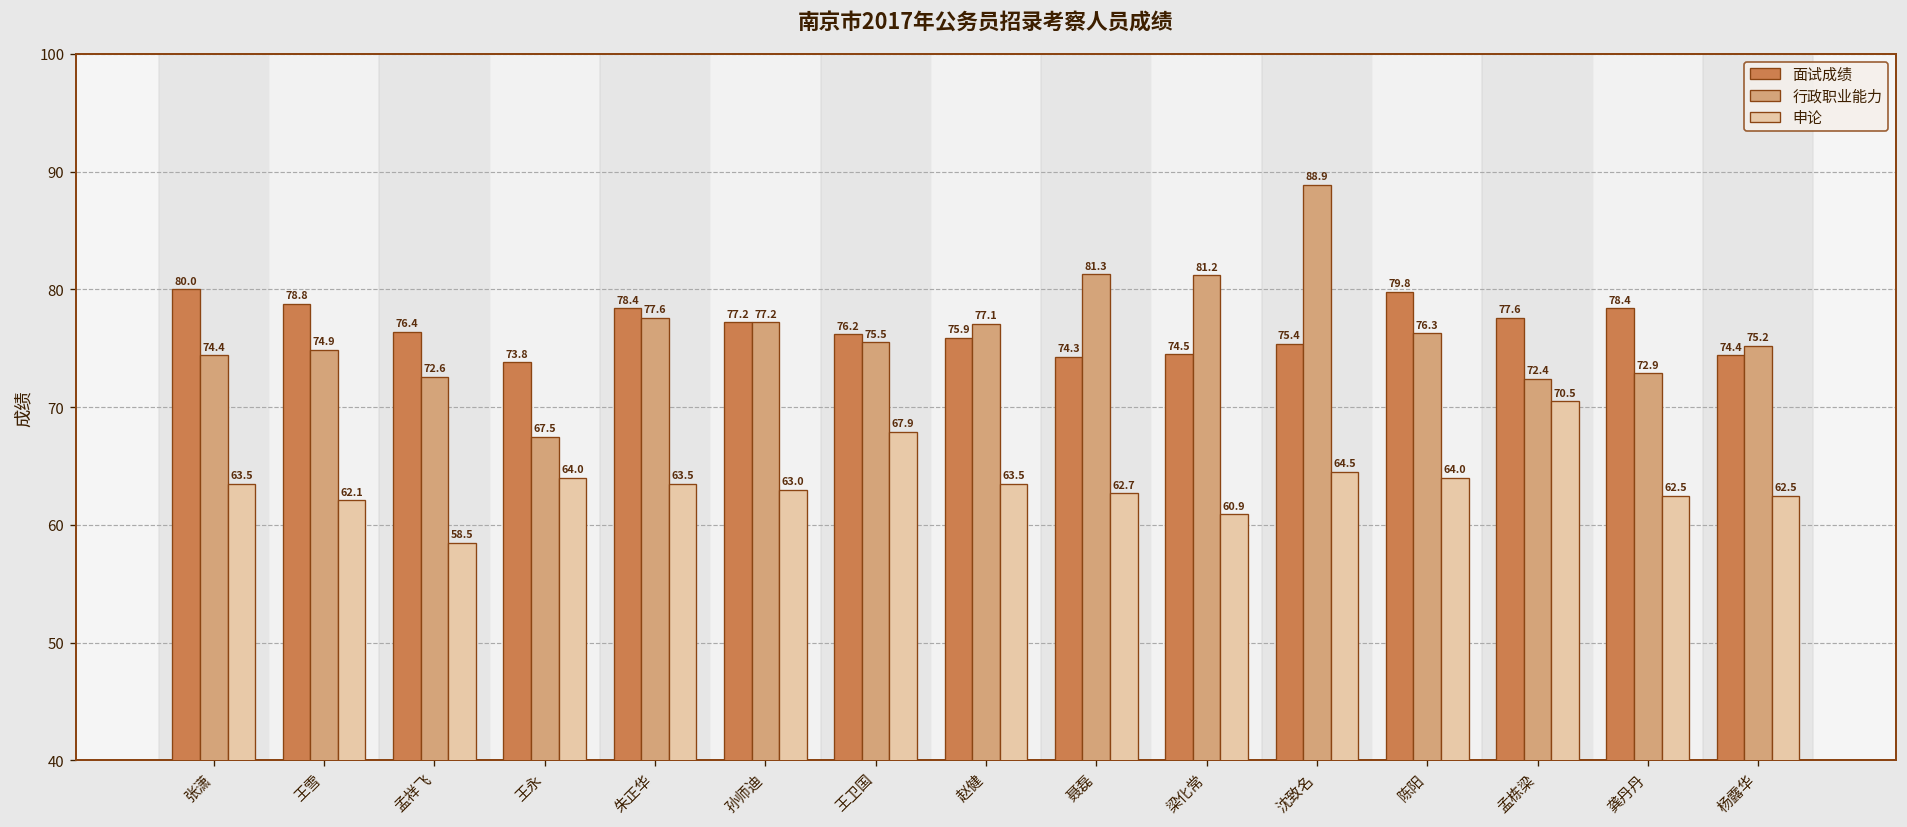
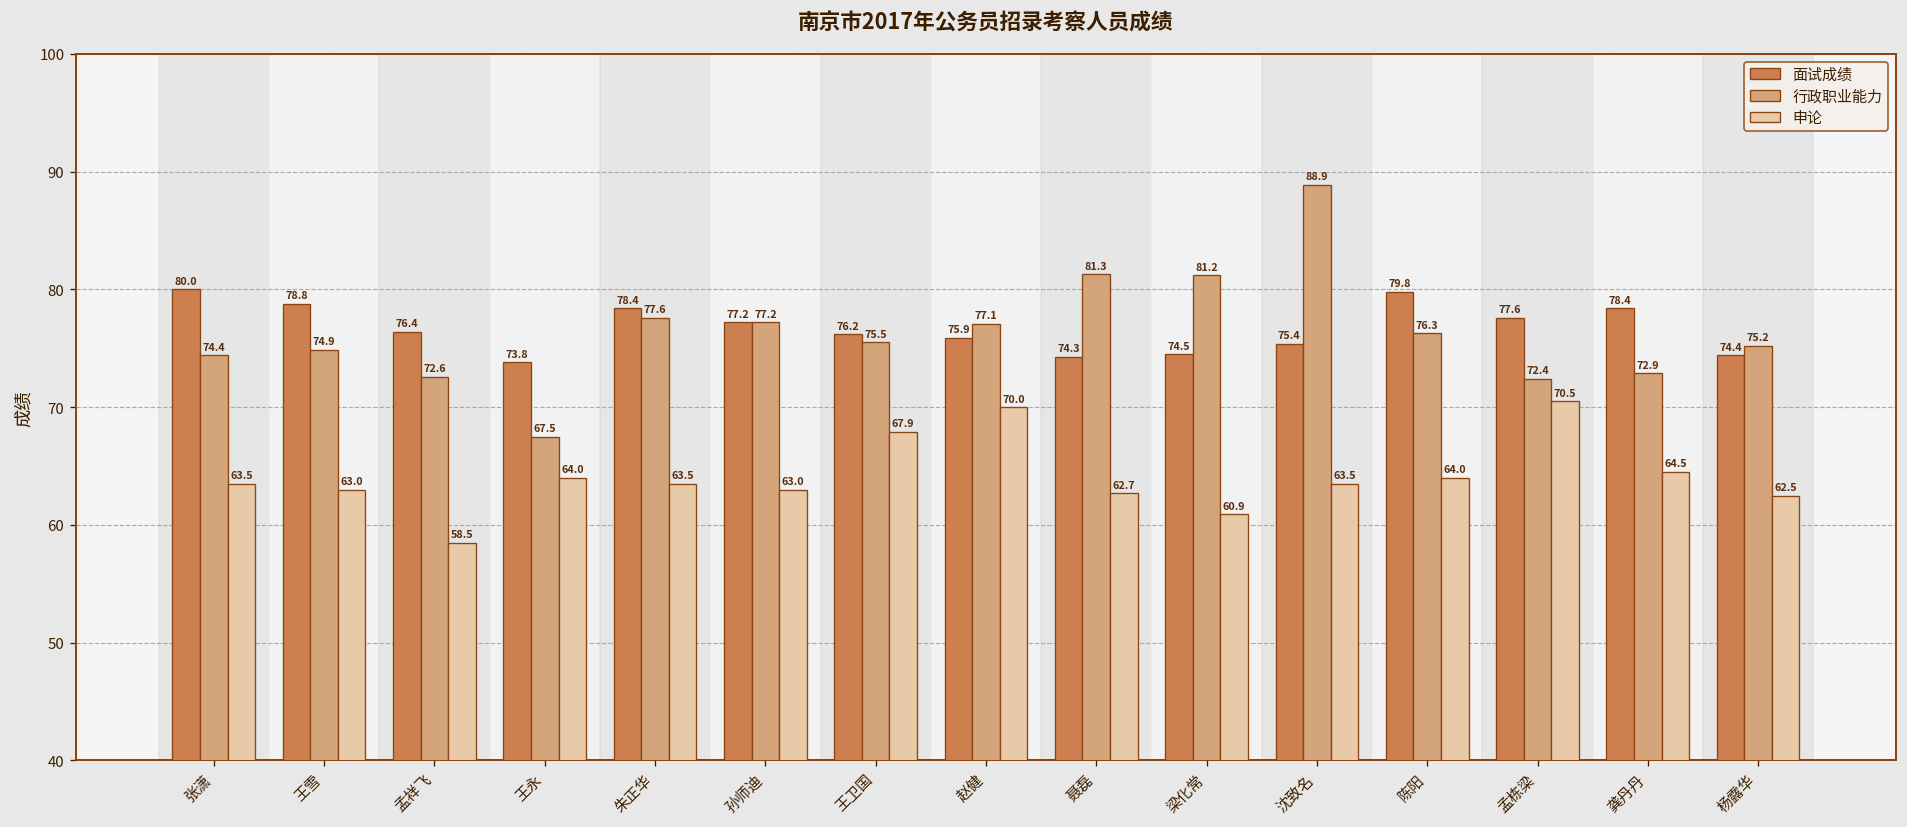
  {
    "申论": {
      "张潇": 63.5,
-     "王雪": 62.1,
+     "王雪": 63.0,
      "孟祥飞": 58.5,
      "王永": 64.0,
      "朱正华": 63.5,
      "孙师迪": 63.0,
      "王卫国": 67.9,
-     "赵健": 63.5,
+     "赵健": 70.0,
      "聂磊": 62.7,
      "梁化常": 60.9,
-     "沈致名": 64.5,
+     "沈致名": 63.5,
      "陈阳": 64.0,
      "孟栋梁": 70.5,
-     "龚丹丹": 62.5,
+     "龚丹丹": 64.5,
      "杨露华": 62.5
    }
  }
